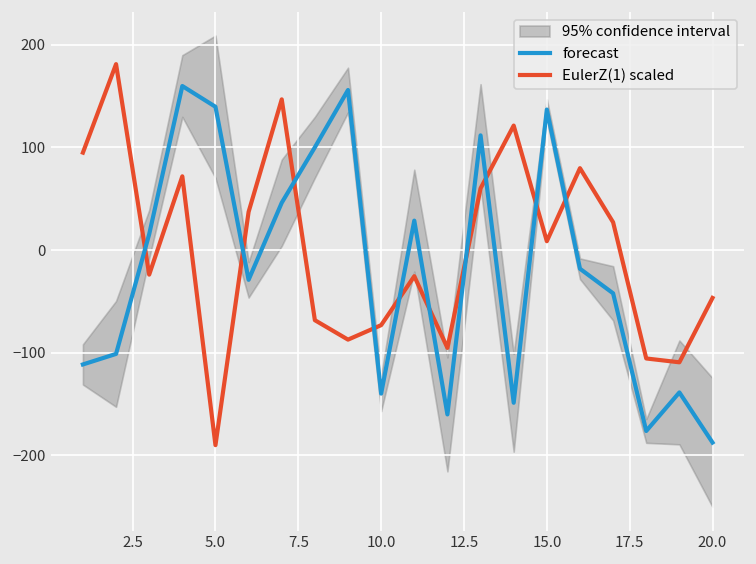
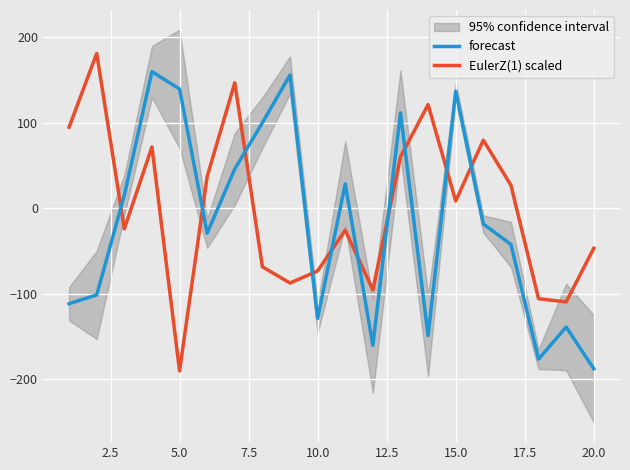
  {
    "forecast": {
      "5.0": 140,
-     "10.0": -140,
+     "10.0": -130,
      "15.0": 140,
      "20.0": -190
    },
    "EulerZ(1) scaled": {
      "5.0": -190,
      "10.0": -70,
      "15.0": 10,
      "20.0": -50
    }
  }
